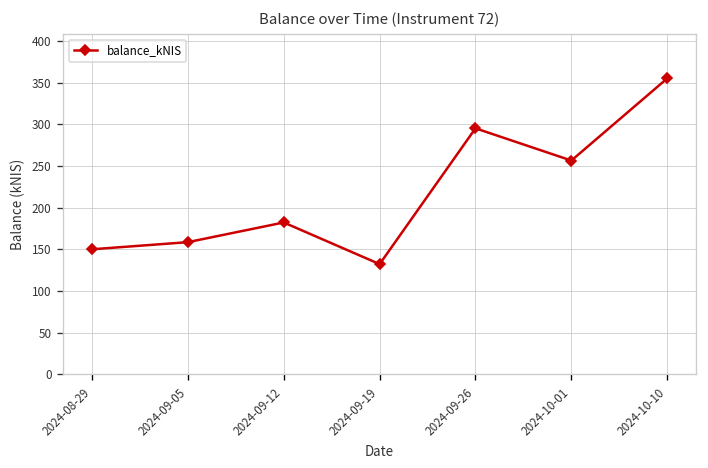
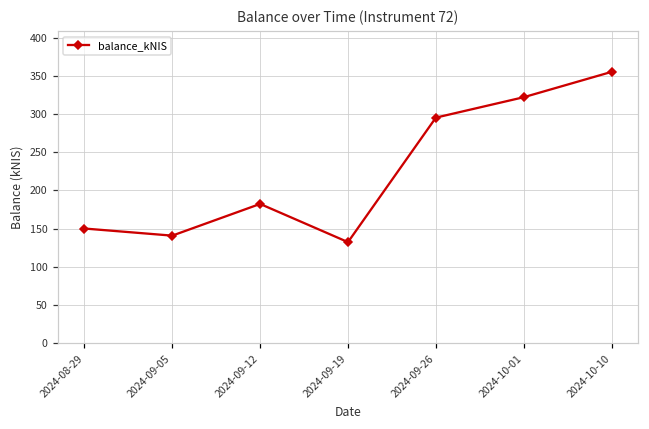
  {
    "2024-08-29": 150,
-   "2024-09-05": 160,
+   "2024-09-05": 140,
    "2024-09-12": 180,
    "2024-09-19": 130,
    "2024-09-26": 300,
-   "2024-10-01": 260,
+   "2024-10-01": 320,
    "2024-10-10": 360
  }
